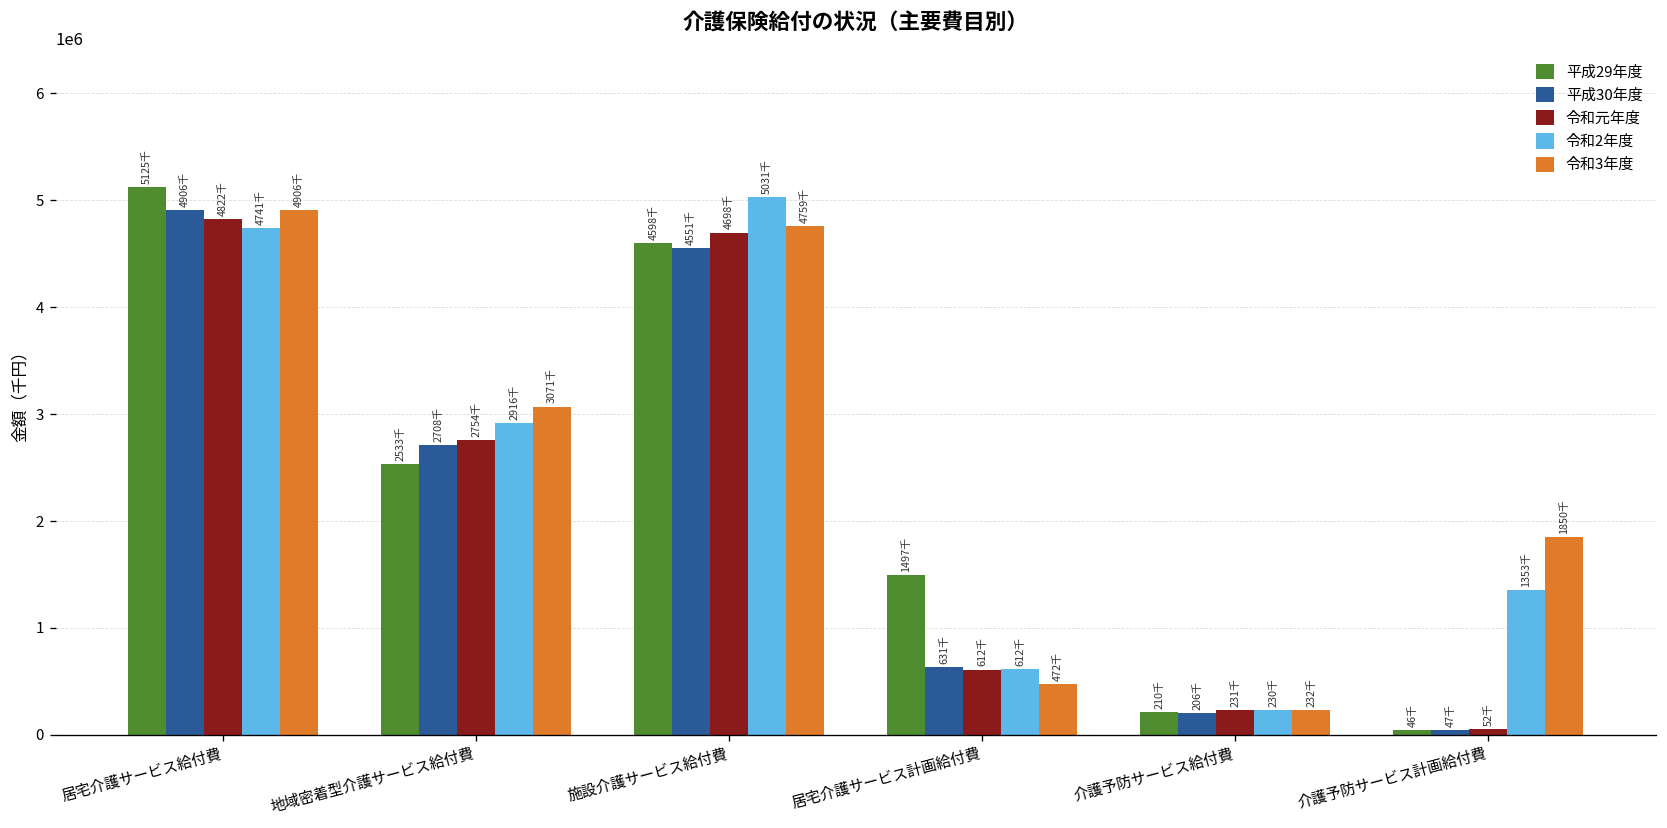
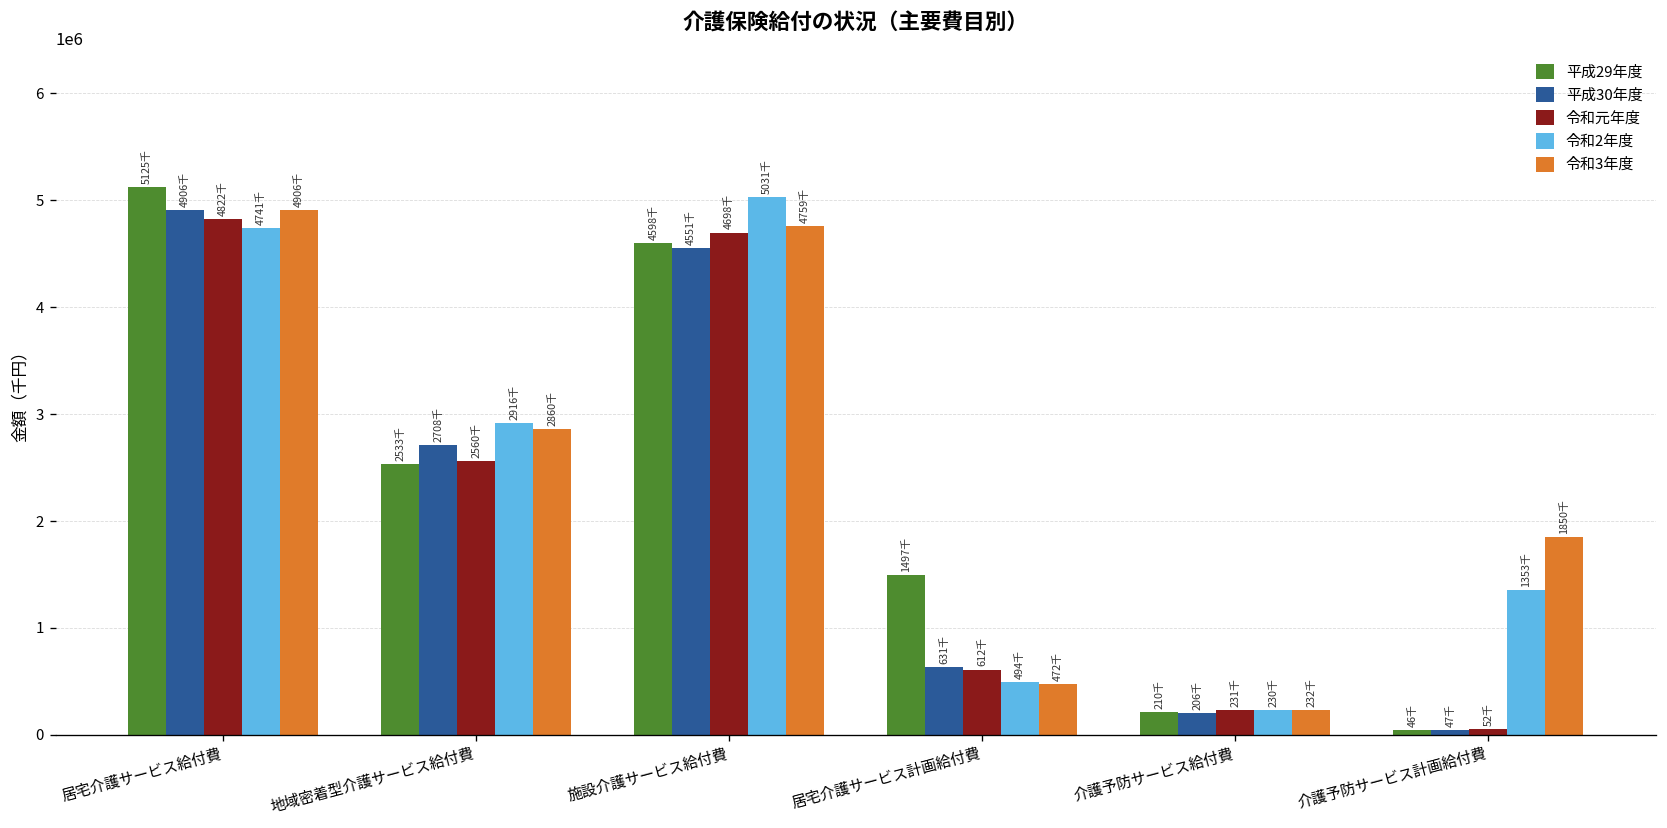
  {
    "令和元年度": {
-     "地域密着型介護サービス給付費": "2754千"
+     "地域密着型介護サービス給付費": "2560千"
    },
    "令和2年度": {
-     "居宅介護サービス計画給付費": "612千"
+     "居宅介護サービス計画給付費": "494千"
    },
    "令和3年度": {
-     "地域密着型介護サービス給付費": "3071千"
+     "地域密着型介護サービス給付費": "2860千"
    }
  }
